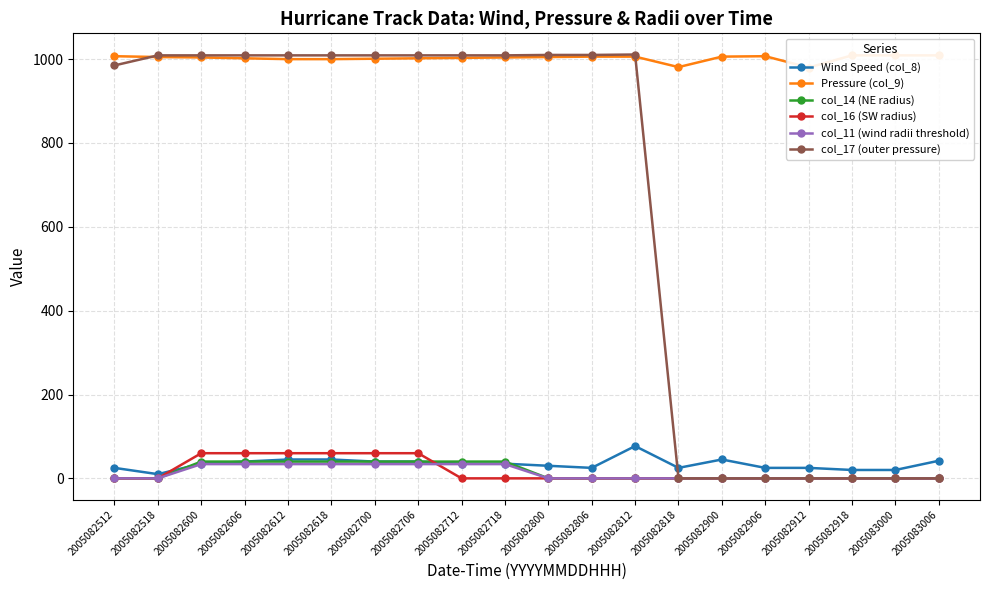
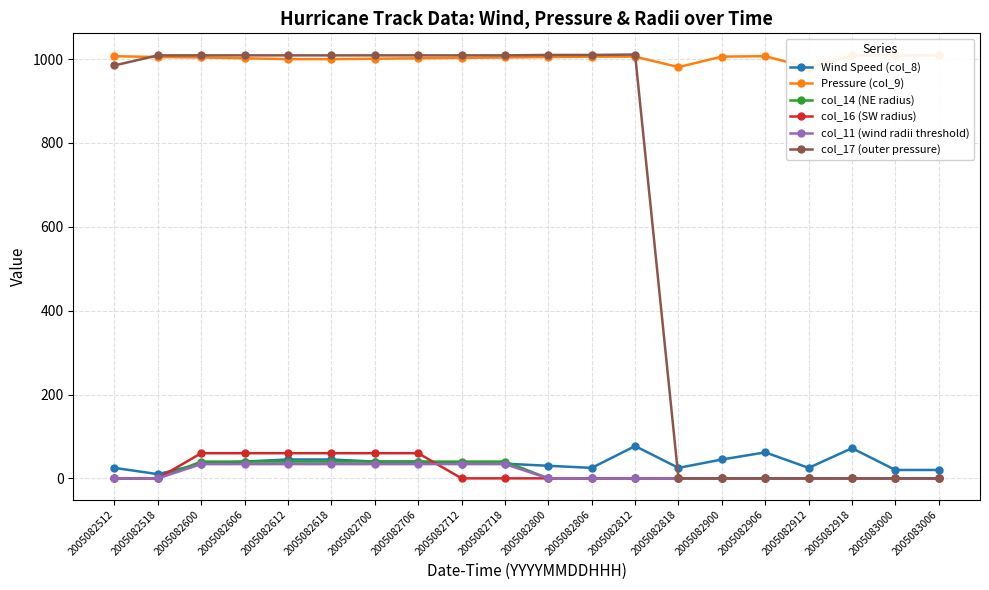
  {
    "Wind Speed (col_8)": {
      "2005082512": 30,
      "2005082518": 10,
      "2005082800": 30,
      "2005082806": 30,
      "2005082812": 80,
      "2005082818": 30,
      "2005082900": 50,
-     "2005082906": 30,
+     "2005082906": 60,
      "2005082912": 30,
-     "2005082918": 20,
+     "2005082918": 70,
      "2005083000": 20,
-     "2005083006": 40
+     "2005083006": 20
    },
    "Pressure (col_9)": {
      "2005082512": 1010,
      "2005082606": 1000,
      "2005082612": 1000,
      "2005082618": 1000,
      "2005082700": 1000,
      "2005082706": 1000,
      "2005082818": 980,
      "2005082900": 1010,
      "2005082906": 1010
    },
    "col_16 (SW radius)": {
      "2005082600": 60,
      "2005082606": 60,
      "2005082612": 60,
      "2005082618": 60,
      "2005082700": 60,
      "2005082706": 60,
      "2005082712": 0,
      "2005082718": 0
    },
    "col_17 (outer pressure)": {
      "2005082512": 990,
      "2005082606": 1010,
      "2005082612": 1010,
      "2005082618": 1010,
      "2005082700": 1010,
      "2005082706": 1010
    }
  }
